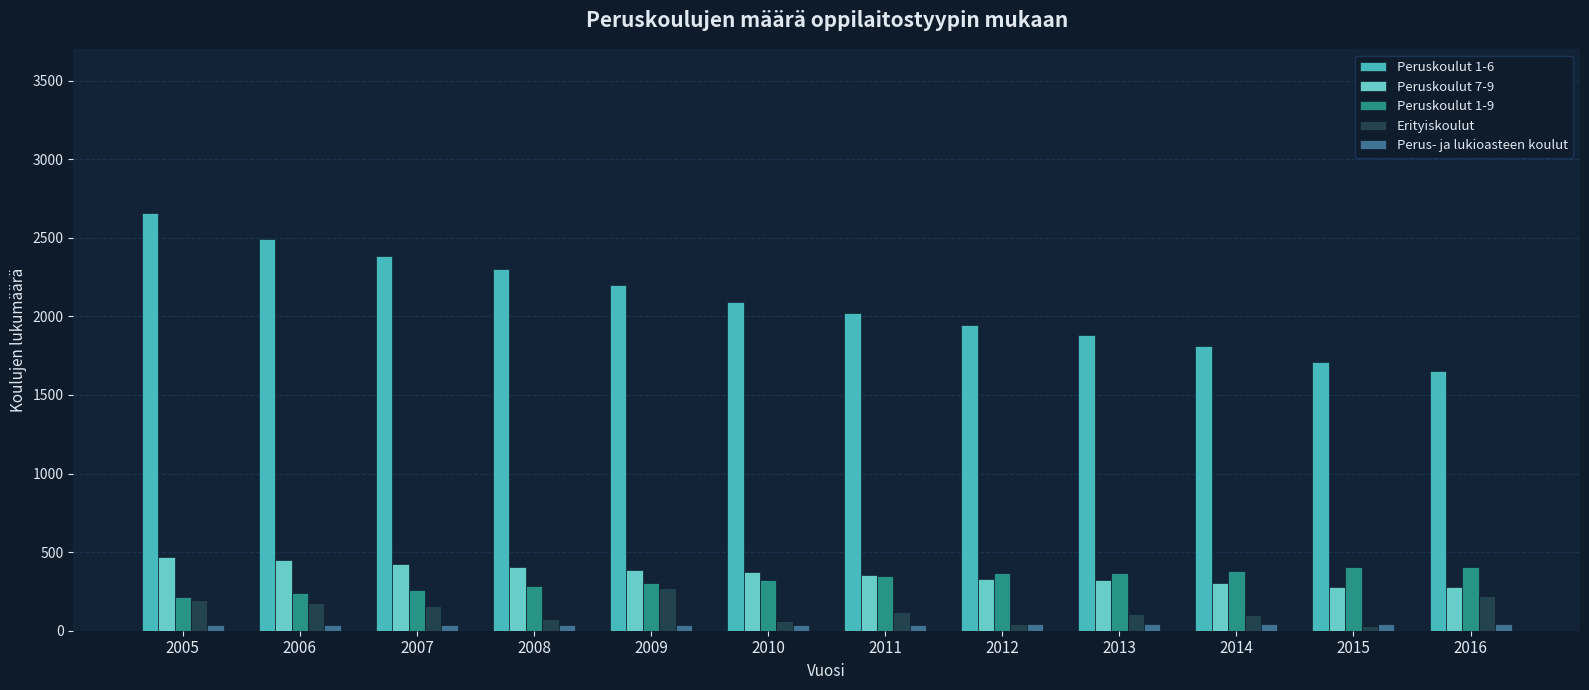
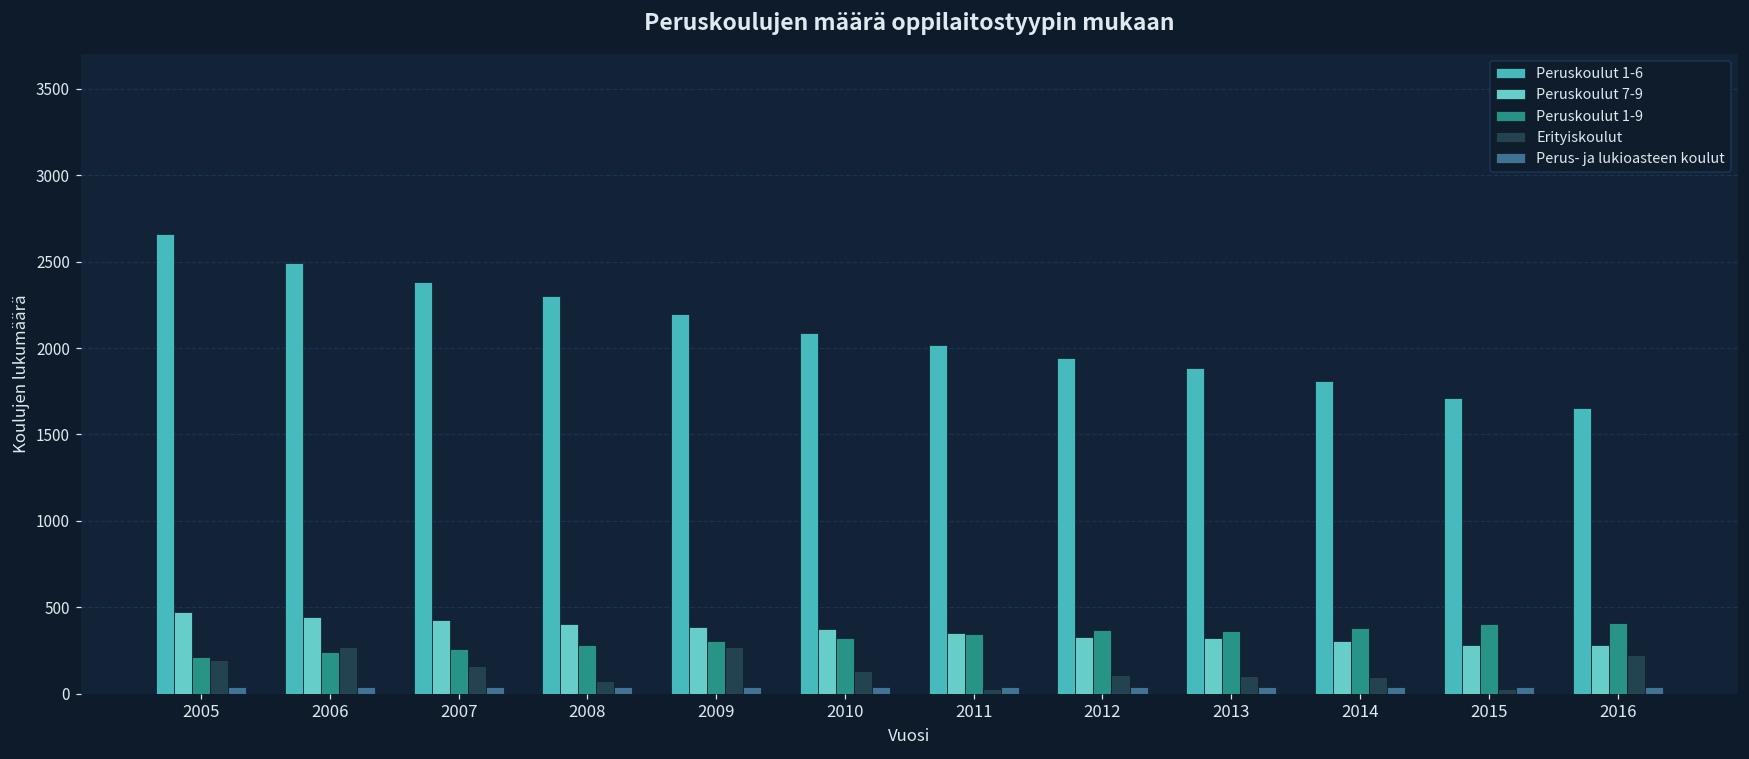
  {
    "Erityiskoulut": {
      "2005": 200,
-     "2006": 180,
+     "2006": 270,
      "2007": 160,
      "2008": 70,
      "2009": 270,
-     "2010": 60,
-     "2011": 120,
-     "2012": 40,
+     "2010": 130,
+     "2011": 30,
+     "2012": 110,
      "2013": 110,
      "2014": 100,
      "2015": 30,
      "2016": 220
    }
  }
